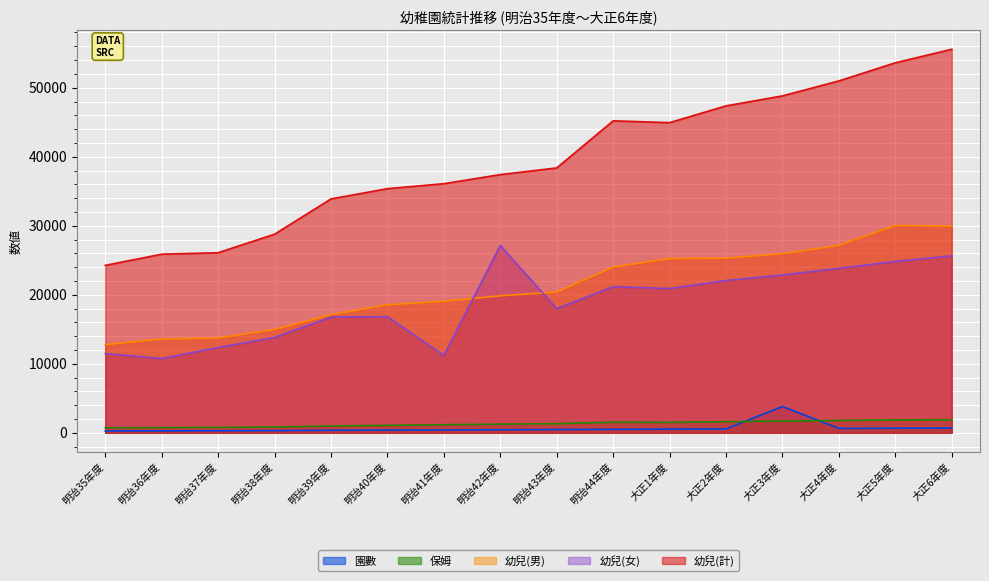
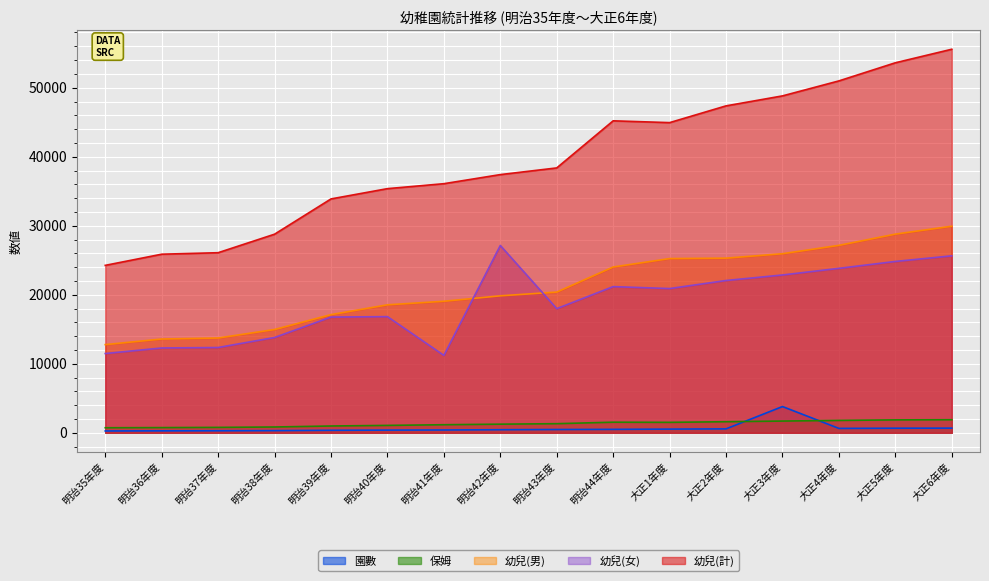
  {
    "園數": {
      "明治35年度": 0,
      "明治36年度": 0,
      "明治37年度": 0,
      "明治38年度": 0,
      "明治39年度": 0,
      "明治40年度": 0,
      "明治41年度": 0,
      "明治42年度": 0,
      "明治43年度": 0,
      "明治44年度": 0,
      "大正1年度": 1000,
      "大正2年度": 1000,
      "大正3年度": 4000,
      "大正4年度": 1000,
      "大正5年度": 1000,
      "大正6年度": 1000
    },
    "保姆": {
      "明治35年度": 1000,
      "明治36年度": 1000,
      "明治37年度": 1000,
      "明治38年度": 1000,
      "明治39年度": 1000,
      "明治40年度": 1000,
      "明治41年度": 1000,
      "明治42年度": 1000,
      "明治43年度": 1000,
      "明治44年度": 2000,
      "大正1年度": 2000,
      "大正2年度": 2000,
      "大正3年度": 2000,
      "大正4年度": 2000,
      "大正5年度": 2000,
      "大正6年度": 2000
    },
    "幼兒(男)": {
      "明治35年度": 13000,
      "明治36年度": 14000,
      "明治37年度": 14000,
      "明治38年度": 15000,
      "明治40年度": 19000,
      "明治41年度": 19000,
      "明治42年度": 20000,
      "明治43年度": 20000,
      "明治44年度": 24000,
      "大正1年度": 25000,
      "大正2年度": 25000,
      "大正3年度": 26000,
      "大正4年度": 27000,
-     "大正5年度": 30000,
+     "大正5年度": 29000,
      "大正6年度": 30000
    },
    "幼兒(女)": {
      "明治35年度": 11000,
-     "明治36年度": 11000,
+     "明治36年度": 12000,
      "明治37年度": 12000,
      "明治38年度": 14000,
      "明治40年度": 17000,
      "明治41年度": 11000,
      "明治42年度": 27000,
      "明治43年度": 18000,
      "明治44年度": 21000,
      "大正1年度": 21000,
      "大正2年度": 22000,
      "大正3年度": 23000,
      "大正4年度": 24000,
      "大正5年度": 25000,
      "大正6年度": 26000
    },
    "幼兒(計)": {
      "明治35年度": 24000,
      "明治36年度": 26000,
      "明治37年度": 26000,
      "明治38年度": 29000,
      "明治39年度": 34000,
      "明治40年度": 35000,
      "明治41年度": 36000,
      "明治42年度": 37000,
      "明治43年度": 38000,
      "明治44年度": 45000,
      "大正1年度": 45000,
      "大正2年度": 47000,
      "大正3年度": 49000,
      "大正4年度": 51000,
      "大正5年度": 54000,
      "大正6年度": 56000
    }
  }
